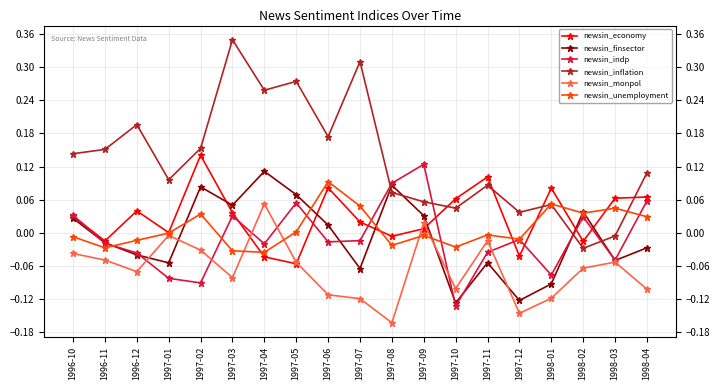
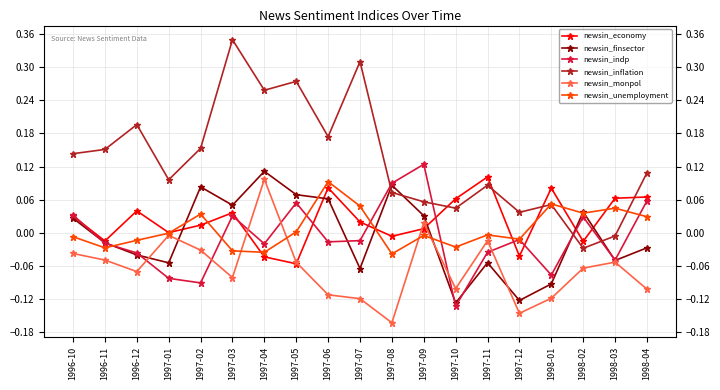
  {
    "newsin_economy": {
      "1996-12": 0.04,
-     "1997-02": 0.14,
+     "1997-02": 0.01,
      "1997-03": 0.04,
      "1997-04": -0.04,
      "1997-06": 0.08,
      "1997-07": 0.02,
      "1997-08": -0.01,
      "1997-09": 0.01,
      "1997-10": 0.06,
      "1997-11": 0.10,
      "1997-12": -0.04,
      "1998-01": 0.08,
      "1998-02": -0.02,
      "1998-03": 0.06,
      "1998-04": 0.06
    },
    "newsin_finsector": {
      "1997-01": -0.05,
      "1997-02": 0.08,
      "1997-03": 0.05,
      "1997-04": 0.11,
      "1997-05": 0.07,
-     "1997-06": 0.01,
+     "1997-06": 0.06,
      "1997-07": -0.06,
      "1997-09": 0.03,
      "1997-10": -0.13,
      "1997-11": -0.05,
      "1997-12": -0.12,
      "1998-01": -0.09,
      "1998-04": -0.03
    },
    "newsin_monpol": {
      "1996-10": -0.04,
      "1996-11": -0.05,
      "1996-12": -0.07,
      "1997-02": -0.03,
      "1997-03": -0.08,
-     "1997-04": 0.05,
+     "1997-04": 0.10,
      "1997-06": -0.11,
      "1997-07": -0.12,
      "1997-08": -0.16,
      "1997-09": 0.02,
      "1997-10": -0.10,
      "1997-11": -0.01,
      "1997-12": -0.15,
      "1998-01": -0.12,
      "1998-02": -0.06,
      "1998-04": -0.10
    },
    "newsin_unemployment": {
      "1996-10": -0.01,
      "1996-11": -0.03,
      "1996-12": -0.01,
      "1997-02": 0.03,
      "1997-03": -0.03,
      "1997-04": -0.04,
      "1997-05": 0.00,
      "1997-06": 0.09,
      "1997-07": 0.05,
-     "1997-08": -0.02,
+     "1997-08": -0.04,
      "1997-09": 0.00,
      "1997-10": -0.03,
      "1997-11": 0.00,
      "1998-03": 0.04,
      "1998-04": 0.03
    }
  }
